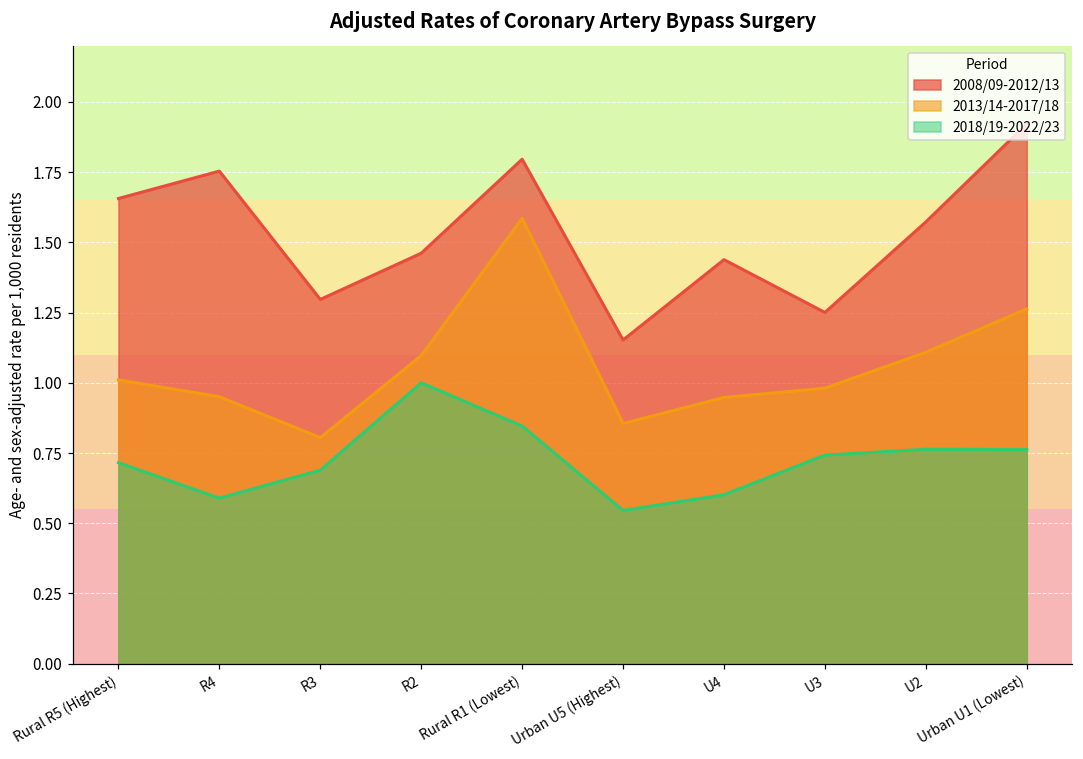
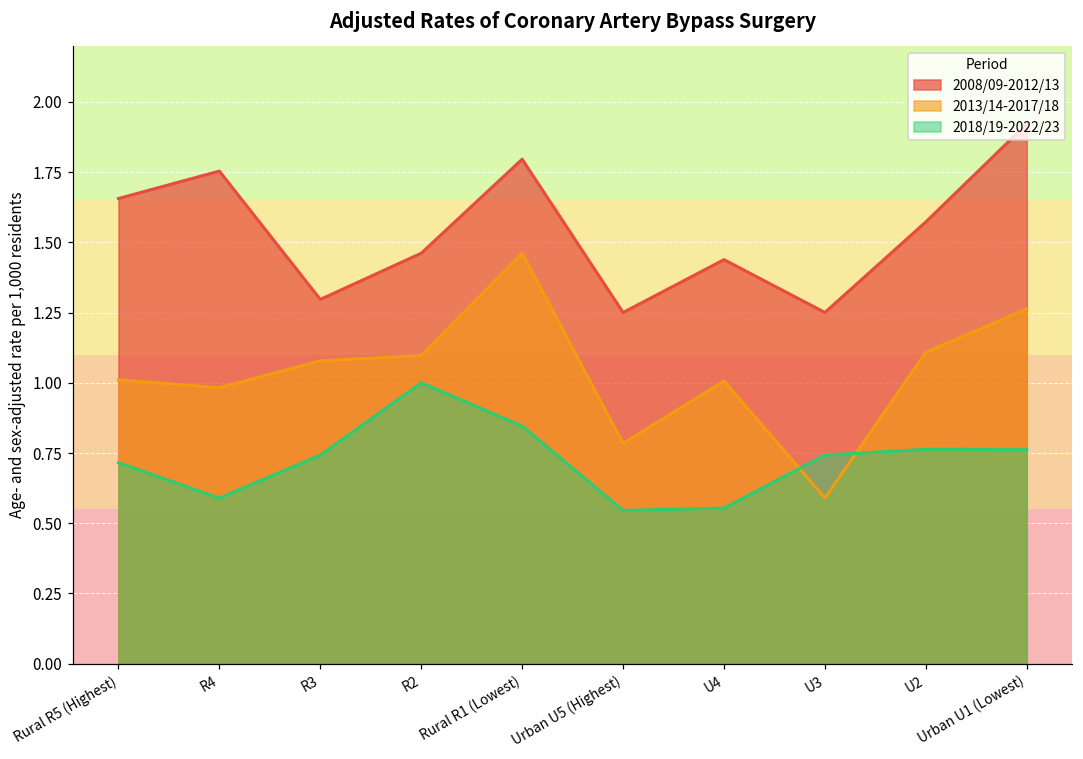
  {
    "2008/09-2012/13": {
      "Rural R5 (Highest)": 1.66,
      "R4": 1.75,
      "R3": 1.30,
      "R2": 1.46,
      "Rural R1 (Lowest)": 1.80,
-     "Urban U5 (Highest)": 1.15,
+     "Urban U5 (Highest)": 1.25,
      "U4": 1.44,
      "U3": 1.25,
      "U2": 1.57
    },
    "2013/14-2017/18": {
      "Rural R5 (Highest)": 1.01,
-     "R4": 0.95,
-     "R3": 0.80,
+     "R4": 0.98,
+     "R3": 1.08,
      "R2": 1.10,
-     "Rural R1 (Lowest)": 1.59,
-     "Urban U5 (Highest)": 0.86,
-     "U4": 0.95,
-     "U3": 0.98,
+     "Rural R1 (Lowest)": 1.46,
+     "Urban U5 (Highest)": 0.78,
+     "U4": 1.01,
+     "U3": 0.59,
      "U2": 1.11,
      "Urban U1 (Lowest)": 1.26
    },
    "2018/19-2022/23": {
      "Rural R5 (Highest)": 0.72,
      "R4": 0.59,
-     "R3": 0.69,
+     "R3": 0.74,
      "R2": 1.00,
      "Rural R1 (Lowest)": 0.85,
      "Urban U5 (Highest)": 0.55,
-     "U4": 0.60,
+     "U4": 0.55,
      "U3": 0.74,
      "U2": 0.76,
      "Urban U1 (Lowest)": 0.76
    }
  }
